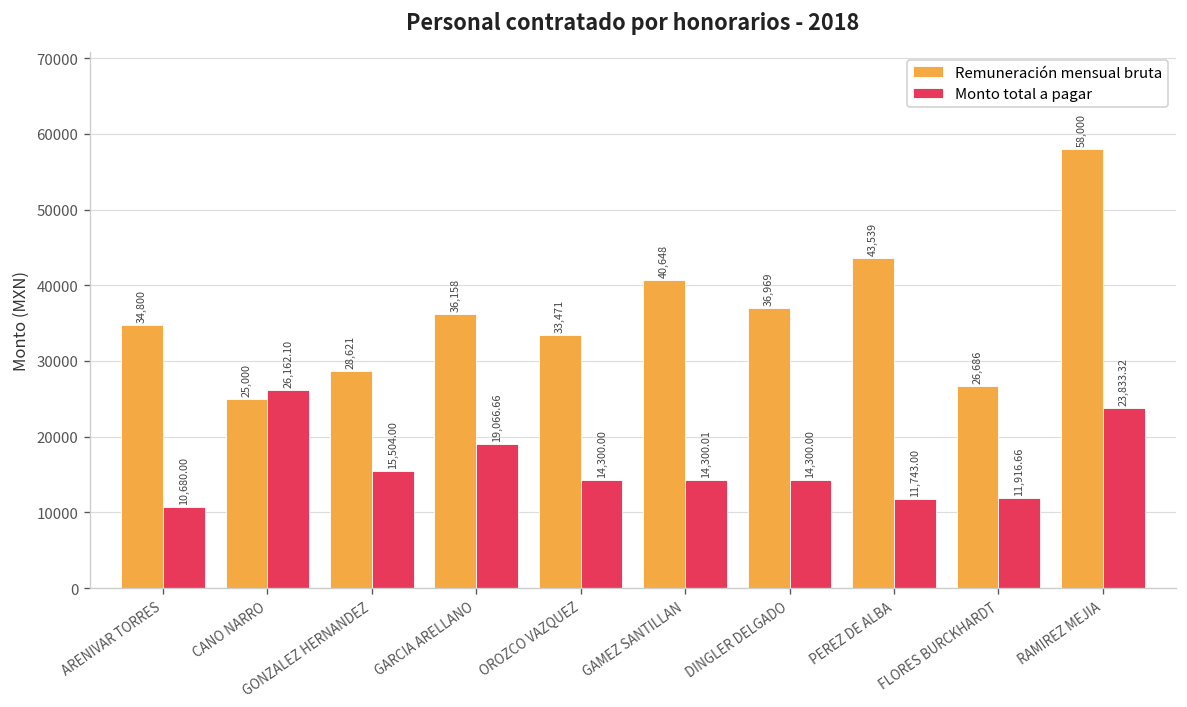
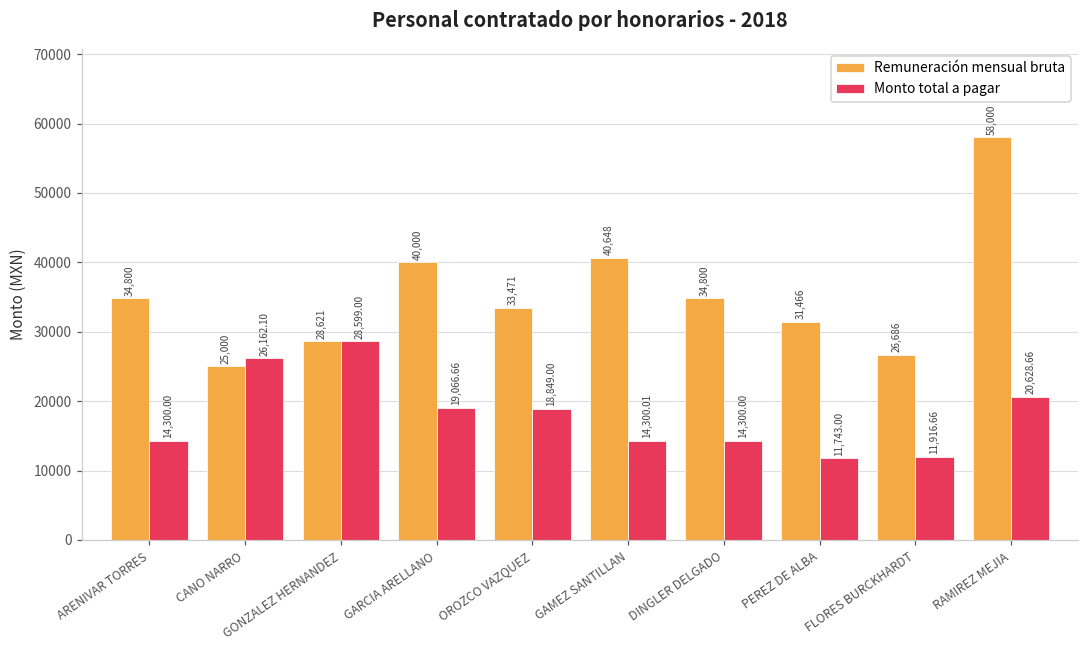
  {
    "Remuneración mensual bruta": {
      "ARENIVAR TORRES": "34,800",
      "CANO NARRO": "25,000",
      "GONZALEZ HERNANDEZ": "28,621",
-     "GARCIA ARELLANO": "36,158",
+     "GARCIA ARELLANO": "40,000",
      "OROZCO VAZQUEZ": "33,471",
      "GAMEZ SANTILLAN": "40,648",
-     "DINGLER DELGADO": "36,969",
-     "PEREZ DE ALBA": "43,539",
+     "DINGLER DELGADO": "34,800",
+     "PEREZ DE ALBA": "31,466",
      "FLORES BURCKHARDT": "26,686",
      "RAMIREZ MEJIA": "58,000"
    },
    "Monto total a pagar": {
-     "ARENIVAR TORRES": "10,680.00",
+     "ARENIVAR TORRES": "14,300.00",
      "CANO NARRO": "26,162.10",
-     "GONZALEZ HERNANDEZ": "15,504.00",
+     "GONZALEZ HERNANDEZ": "28,599.00",
      "GARCIA ARELLANO": "19,066.66",
-     "OROZCO VAZQUEZ": "14,300.00",
+     "OROZCO VAZQUEZ": "18,849.00",
      "GAMEZ SANTILLAN": "14,300.01",
      "DINGLER DELGADO": "14,300.00",
      "PEREZ DE ALBA": "11,743.00",
      "FLORES BURCKHARDT": "11,916.66",
-     "RAMIREZ MEJIA": "23,833.32"
+     "RAMIREZ MEJIA": "20,628.66"
    }
  }
